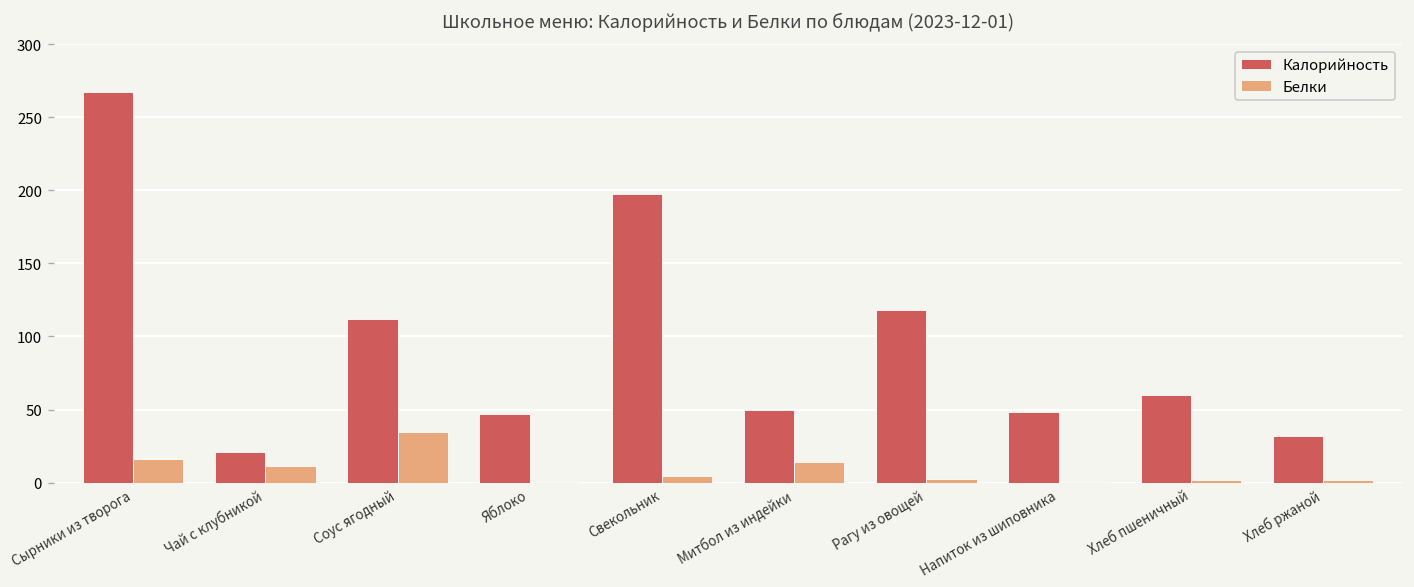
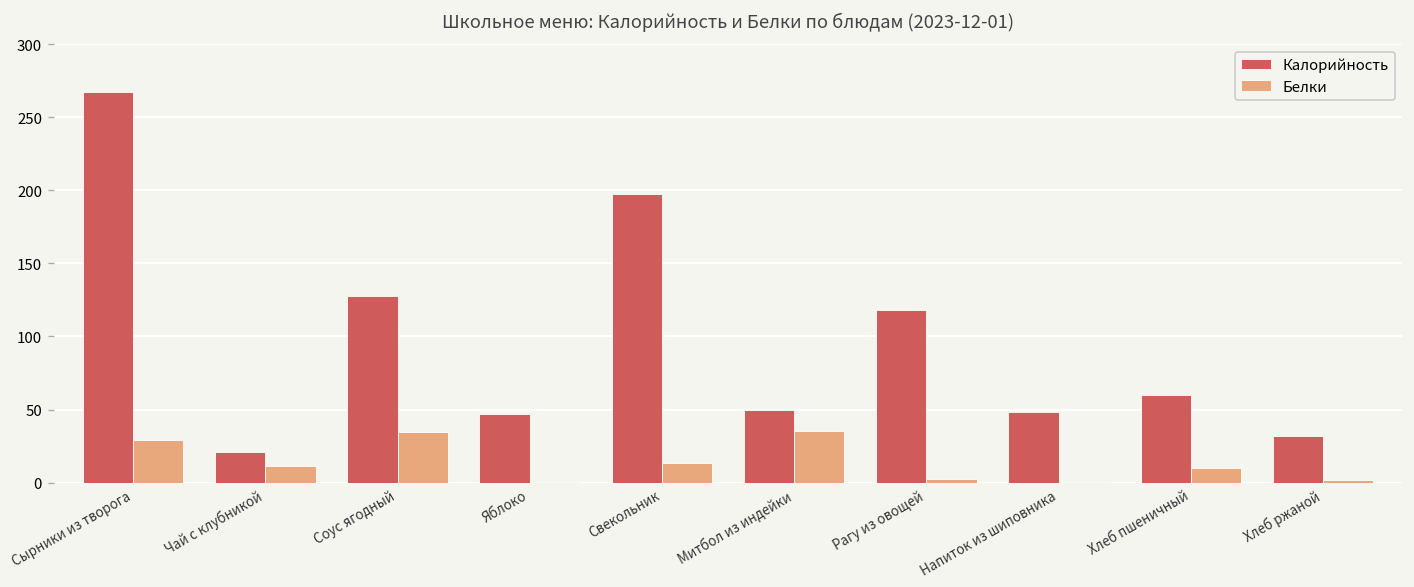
  {
    "Калорийность": {
      "Сырники из творога": 267,
      "Чай с клубникой": 21,
-     "Соус ягодный": 112,
+     "Соус ягодный": 128,
      "Яблоко": 47,
      "Свекольник": 197,
      "Митбол из индейки": 50,
      "Рагу из овощей": 118,
      "Напиток из шиповника": 48,
      "Хлеб пшеничный": 60,
      "Хлеб ржаной": 32
    },
    "Белки": {
-     "Сырники из творога": 16,
+     "Сырники из творога": 29,
      "Чай с клубникой": 11,
      "Соус ягодный": 35,
-     "Свекольник": 4,
-     "Митбол из индейки": 14,
+     "Свекольник": 14,
+     "Митбол из индейки": 35,
      "Рагу из овощей": 2,
-     "Хлеб пшеничный": 2
+     "Хлеб пшеничный": 10
    }
  }
